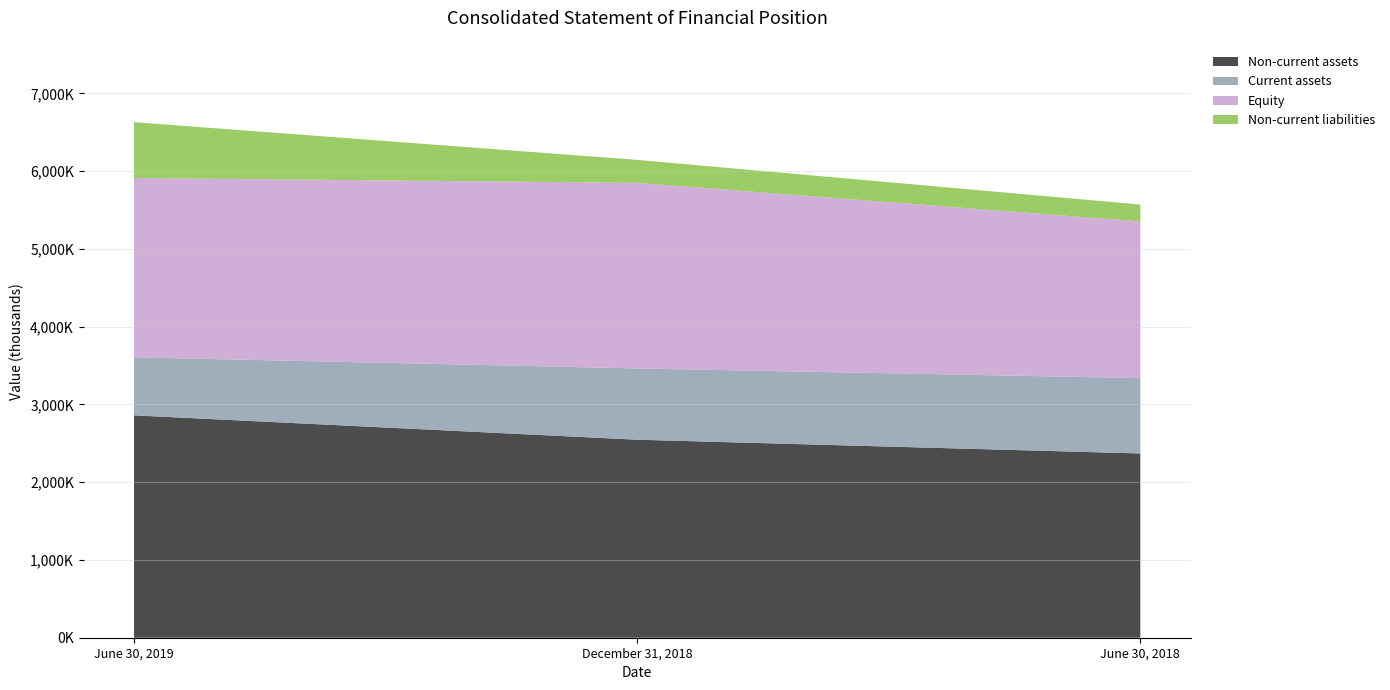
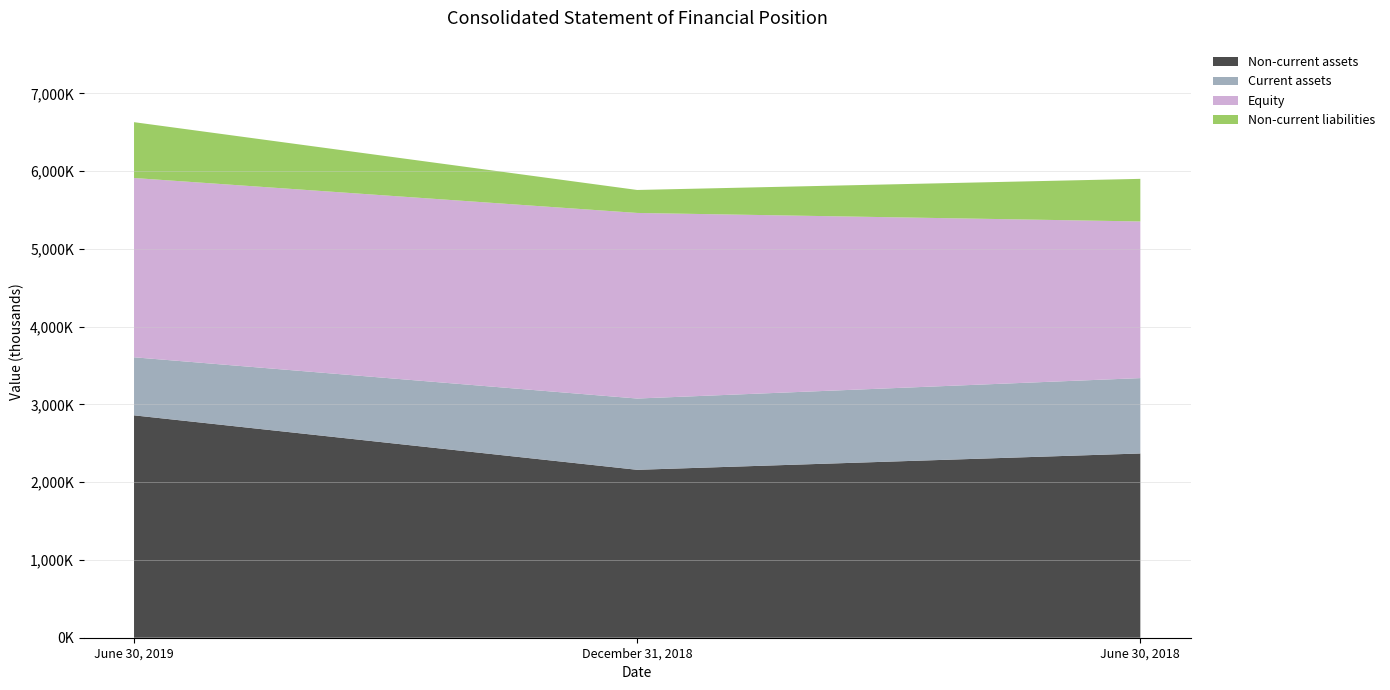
  {
    "Non-current assets": {
      "June 30, 2019": "2,900,000",
-     "December 31, 2018": "2,500,000",
+     "December 31, 2018": "2,200,000",
      "June 30, 2018": "2,400,000"
    },
    "Current assets": {
      "June 30, 2019": "700,000",
      "December 31, 2018": "900,000",
      "June 30, 2018": "1,000,000"
    },
    "Equity": {
      "June 30, 2019": "2,300,000",
      "December 31, 2018": "2,400,000",
      "June 30, 2018": "2,000,000"
    },
    "Non-current liabilities": {
      "June 30, 2019": "700,000",
      "December 31, 2018": "300,000",
-     "June 30, 2018": "200,000"
+     "June 30, 2018": "500,000"
    }
  }
